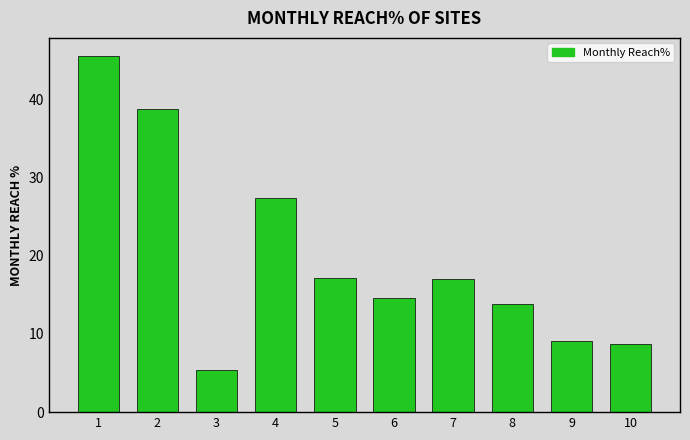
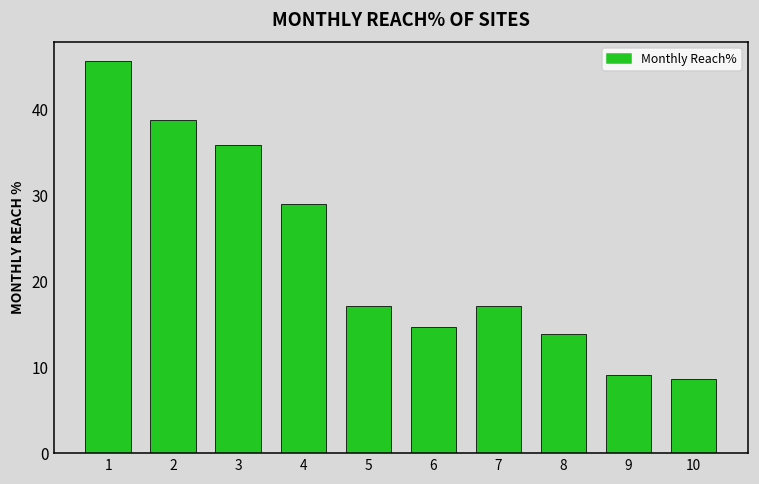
  {
    "1": 46,
    "2": 39,
-   "3": 5,
-   "4": 27,
+   "3": 36,
+   "4": 29,
    "5": 17,
    "6": 15,
    "7": 17,
    "8": 14,
    "9": 9,
    "10": 9
  }
